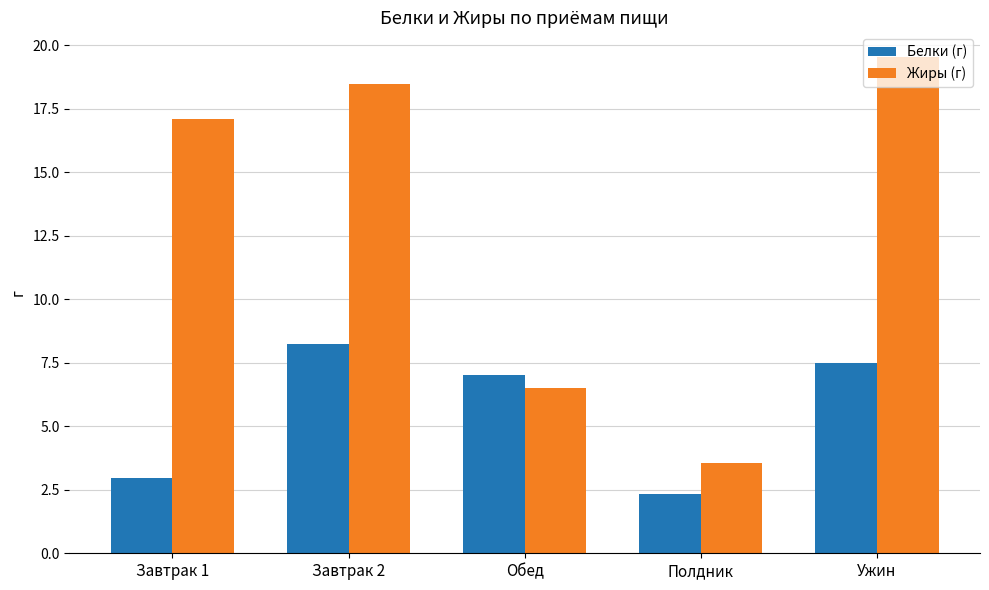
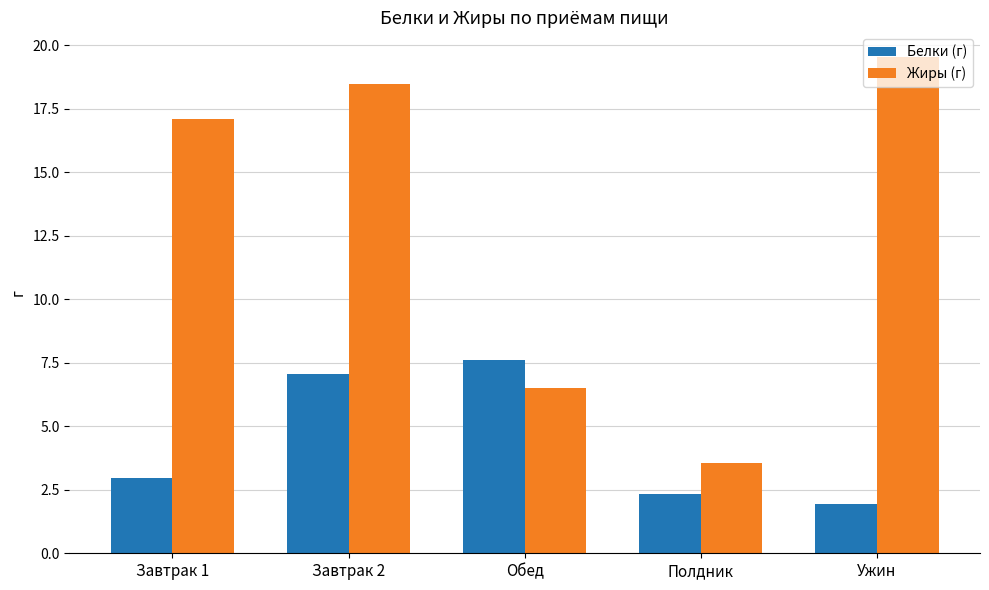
  {
    "Белки (г)": {
      "Завтрак 1": 3.0,
-     "Завтрак 2": 8.2,
-     "Обед": 7.0,
+     "Завтрак 2": 7.1,
+     "Обед": 7.6,
      "Полдник": 2.3,
-     "Ужин": 7.5
+     "Ужин": 1.9
    },
    "Жиры (г)": {
      "Завтрак 1": 17.1,
      "Завтрак 2": 18.5,
      "Обед": 6.5,
      "Полдник": 3.6
    }
  }
